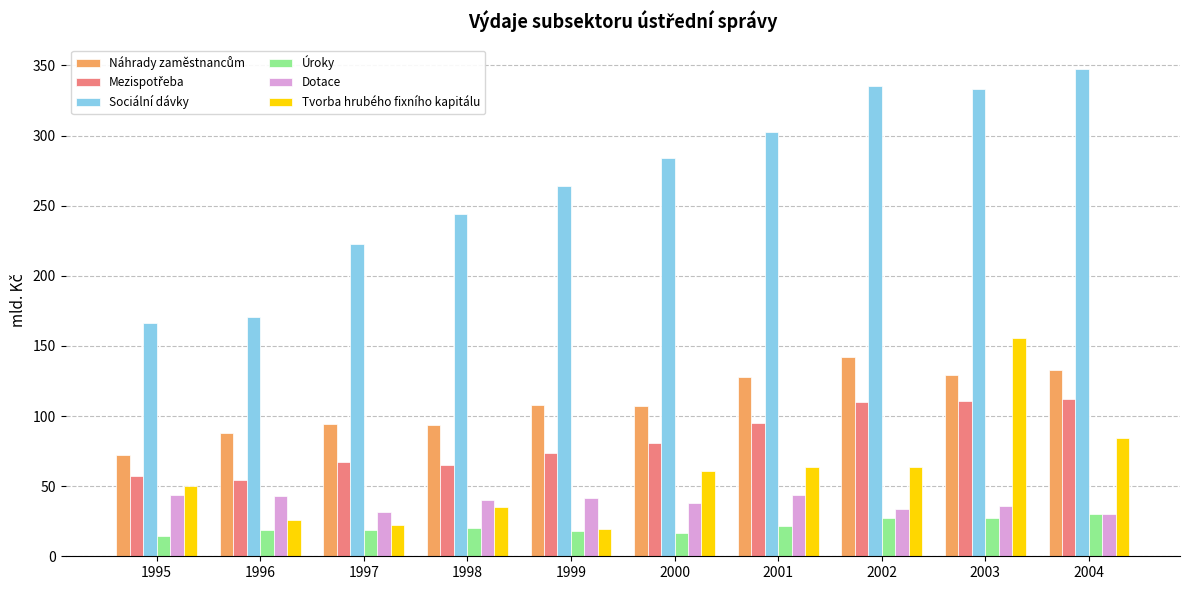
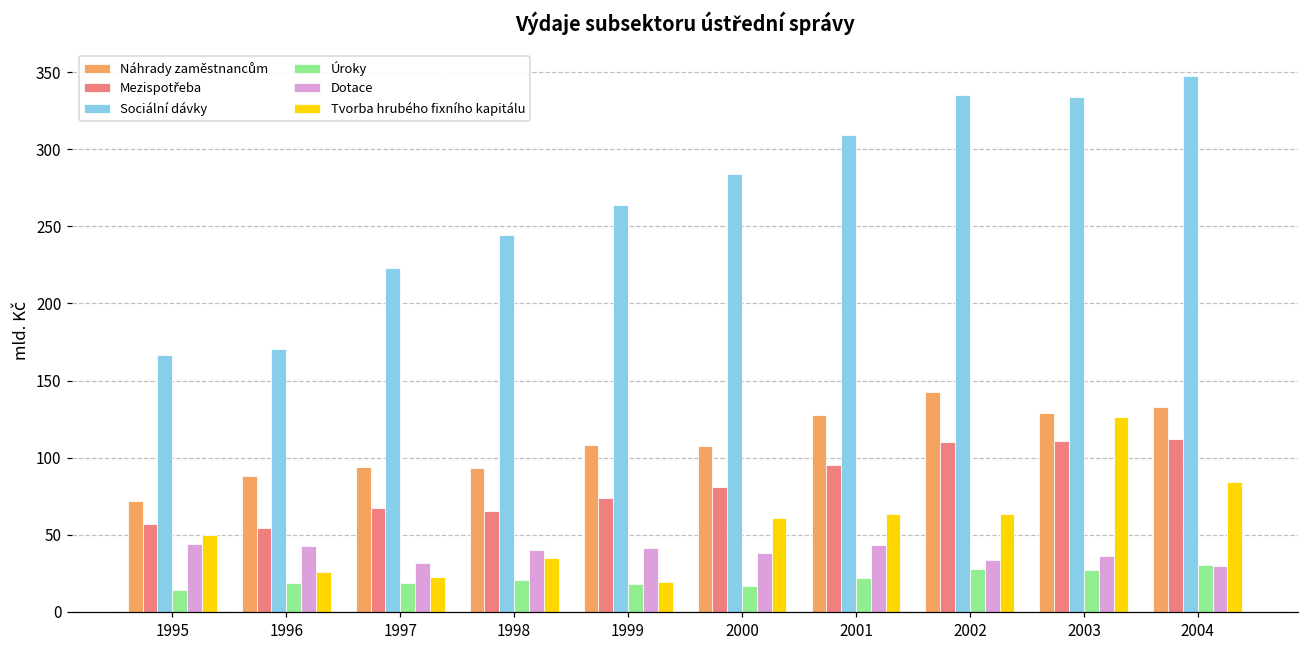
  {
    "Sociální dávky": {
      "1995": 166,
      "1996": 171,
      "1997": 223,
      "1998": 244,
      "1999": 264,
      "2000": 284,
-     "2001": 302,
+     "2001": 309,
      "2002": 335,
      "2003": 333,
      "2004": 347
    },
    "Úroky": {
      "1995": 14,
      "1996": 19,
      "1997": 19,
      "1998": 20,
      "1999": 18,
      "2000": 17,
      "2001": 22,
      "2002": 28,
      "2003": 27,
      "2004": 30
    },
    "Dotace": {
      "1995": 44,
      "1996": 43,
      "1997": 32,
      "1998": 40,
      "1999": 41,
      "2000": 38,
      "2001": 44,
      "2002": 34,
      "2003": 36,
      "2004": 30
    },
    "Tvorba hrubého fixního kapitálu": {
      "1995": 50,
      "1996": 26,
      "1997": 22,
      "1998": 35,
      "1999": 20,
      "2000": 61,
      "2001": 64,
      "2002": 63,
-     "2003": 155,
+     "2003": 127,
      "2004": 84
    }
  }
